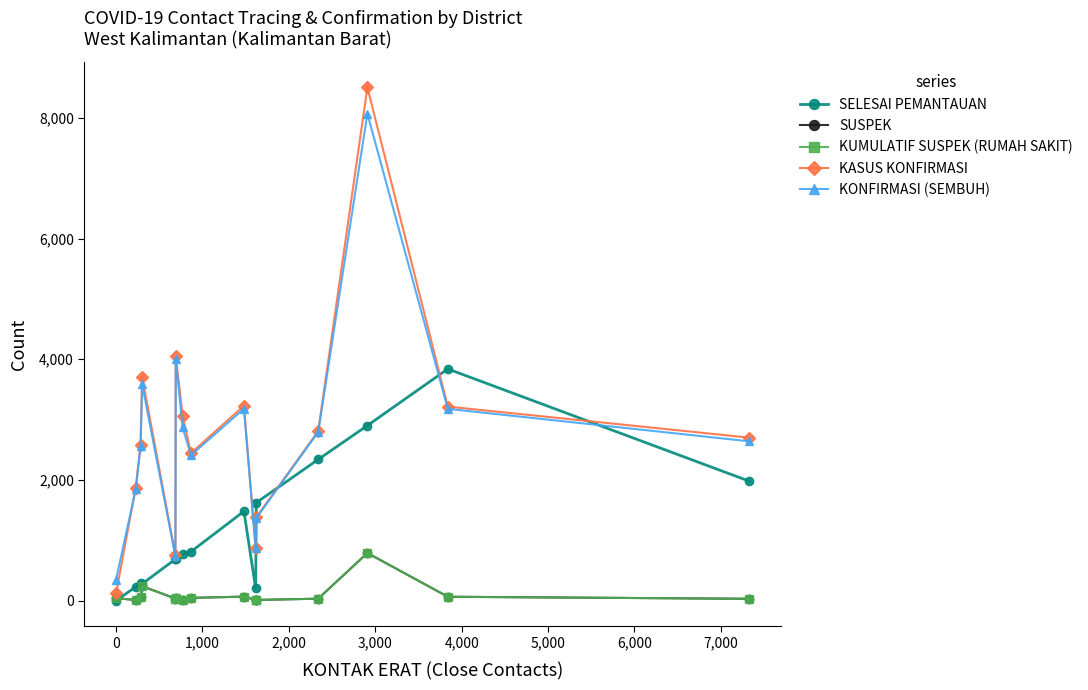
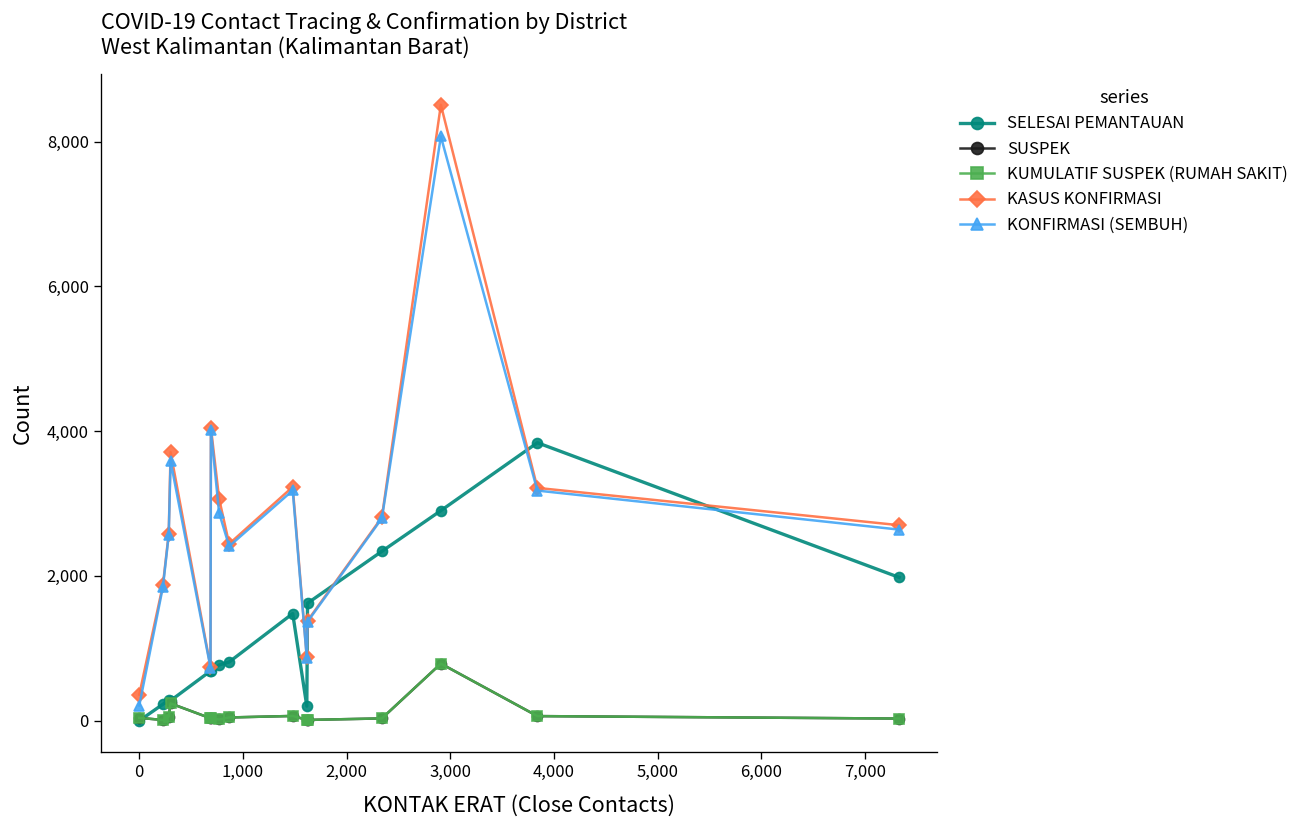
  {
    "KASUS KONFIRMASI": {
-     "0": 100
+     "0": 400
    },
    "KONFIRMASI (SEMBUH)": {
-     "0": 300
+     "0": 200
    }
  }
